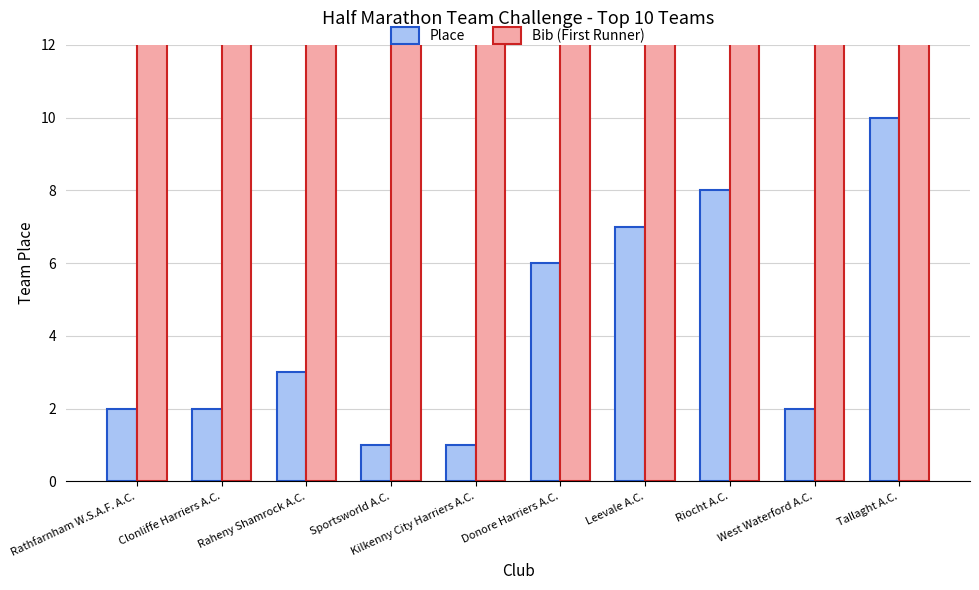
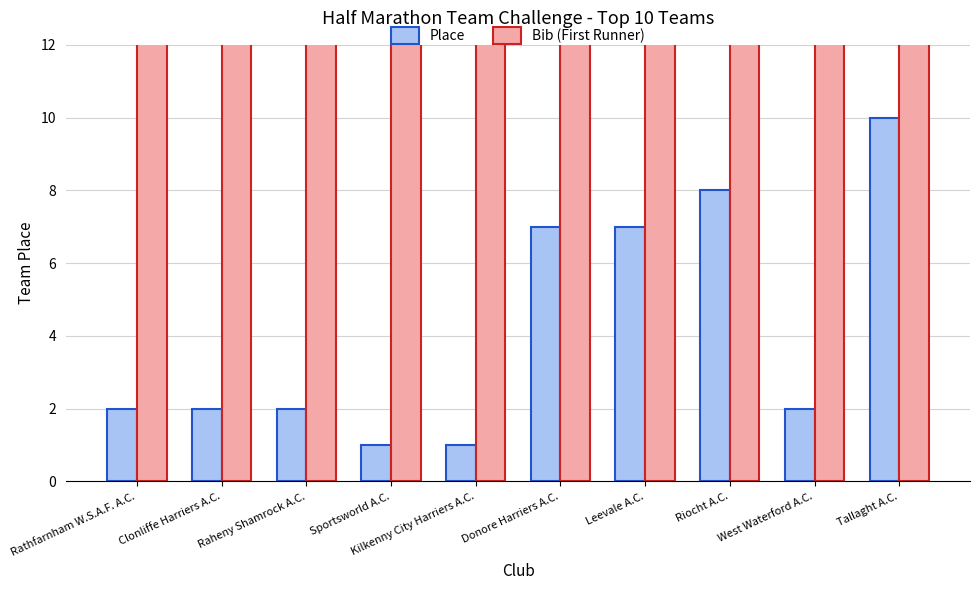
  {
    "Place": {
      "Rathfarnham W.S.A.F. A.C.": 2,
      "Clonliffe Harriers A.C.": 2,
-     "Raheny Shamrock A.C.": 3,
+     "Raheny Shamrock A.C.": 2,
      "Sportsworld A.C.": 1,
      "Kilkenny City Harriers A.C.": 1,
-     "Donore Harriers A.C.": 6,
+     "Donore Harriers A.C.": 7,
      "Leevale A.C.": 7,
      "Riocht A.C.": 8,
      "West Waterford A.C.": 2,
      "Tallaght A.C.": 10
    }
  }
